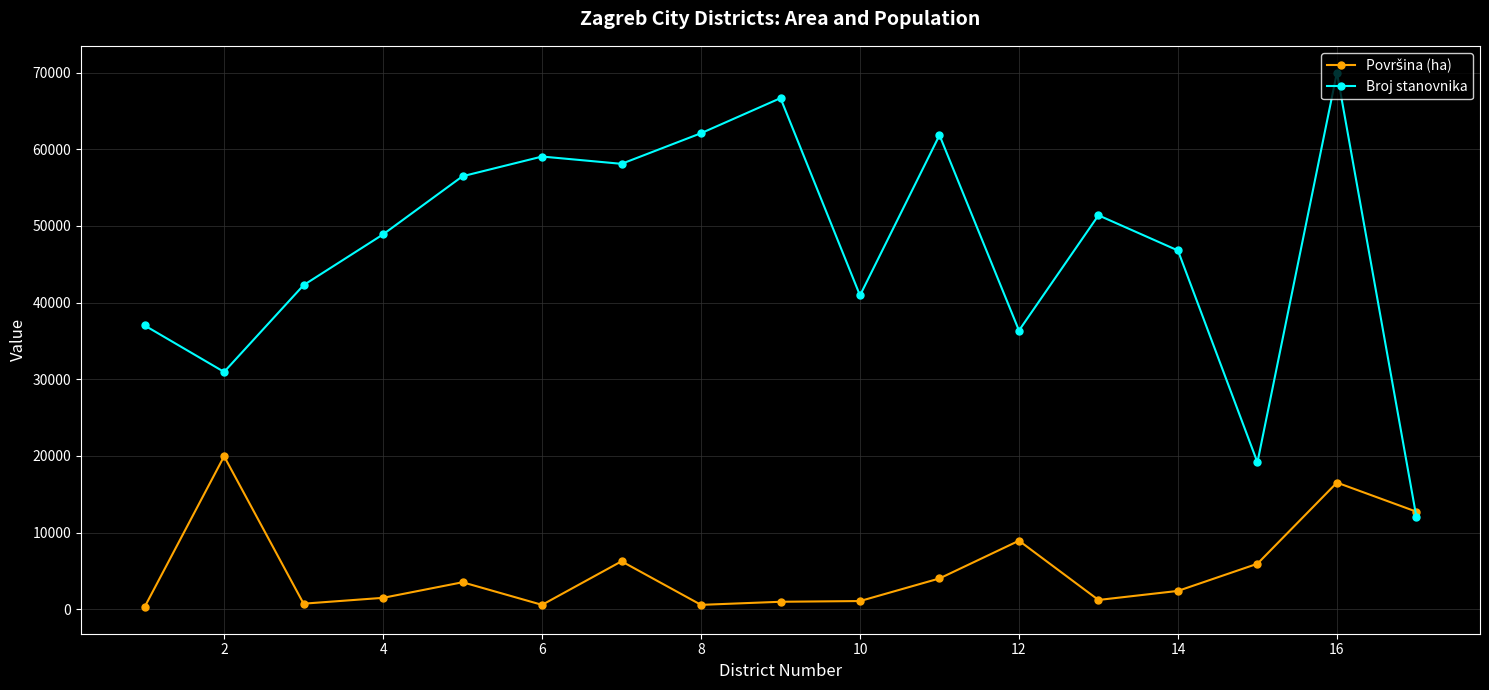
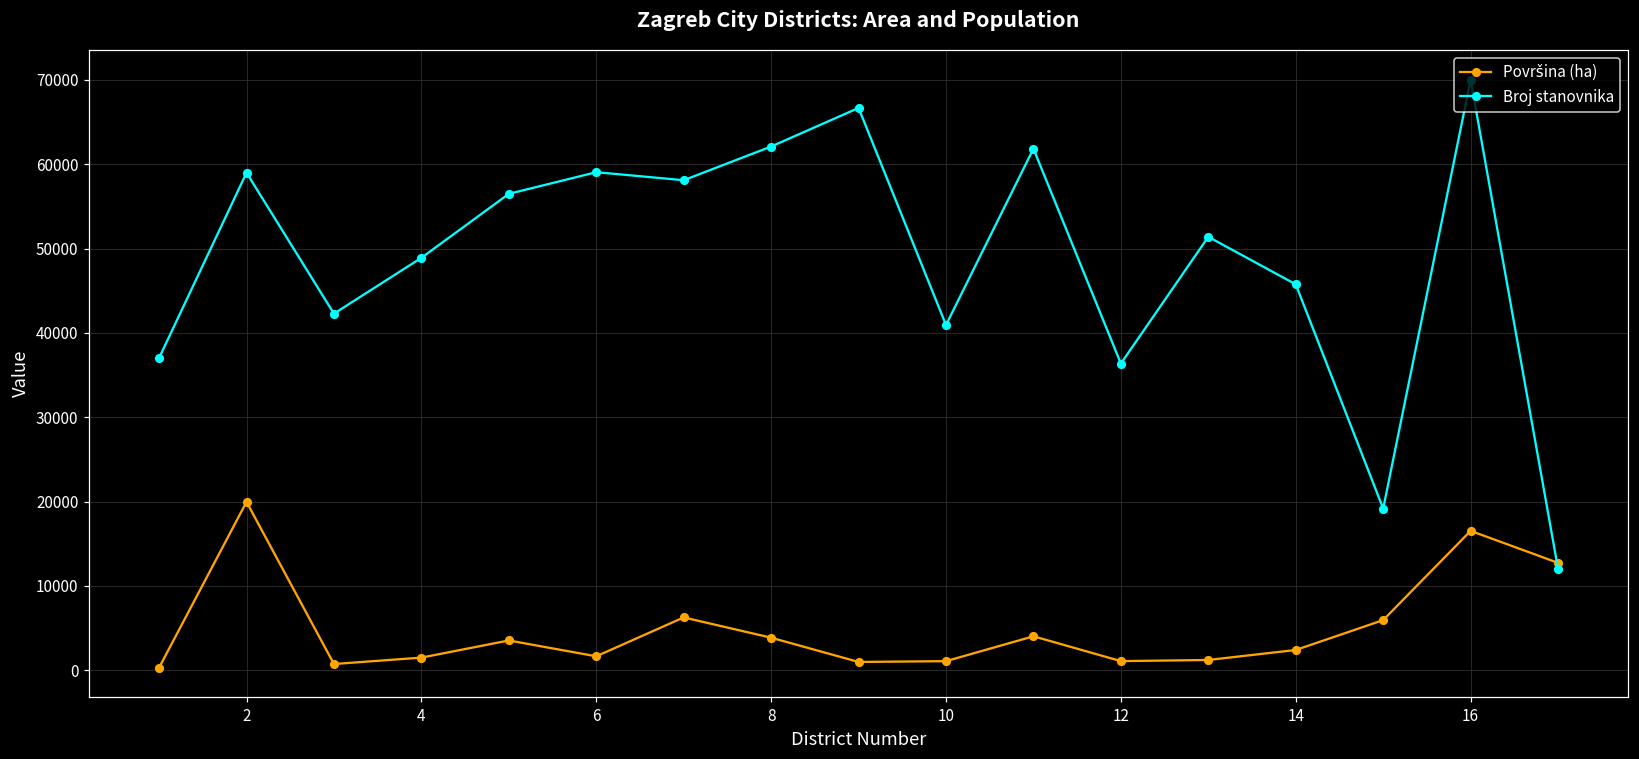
  {
    "Površina (ha)": {
      "2": 20000,
      "4": 1000,
-     "6": 1000,
-     "8": 1000,
+     "6": 2000,
+     "8": 4000,
      "10": 1000,
-     "12": 9000,
+     "12": 1000,
      "14": 2000,
      "16": 17000
    },
    "Broj stanovnika": {
-     "2": 31000,
+     "2": 59000,
      "4": 49000,
      "6": 59000,
      "8": 62000,
      "10": 41000,
      "12": 36000,
-     "14": 47000
+     "14": 46000
    }
  }
